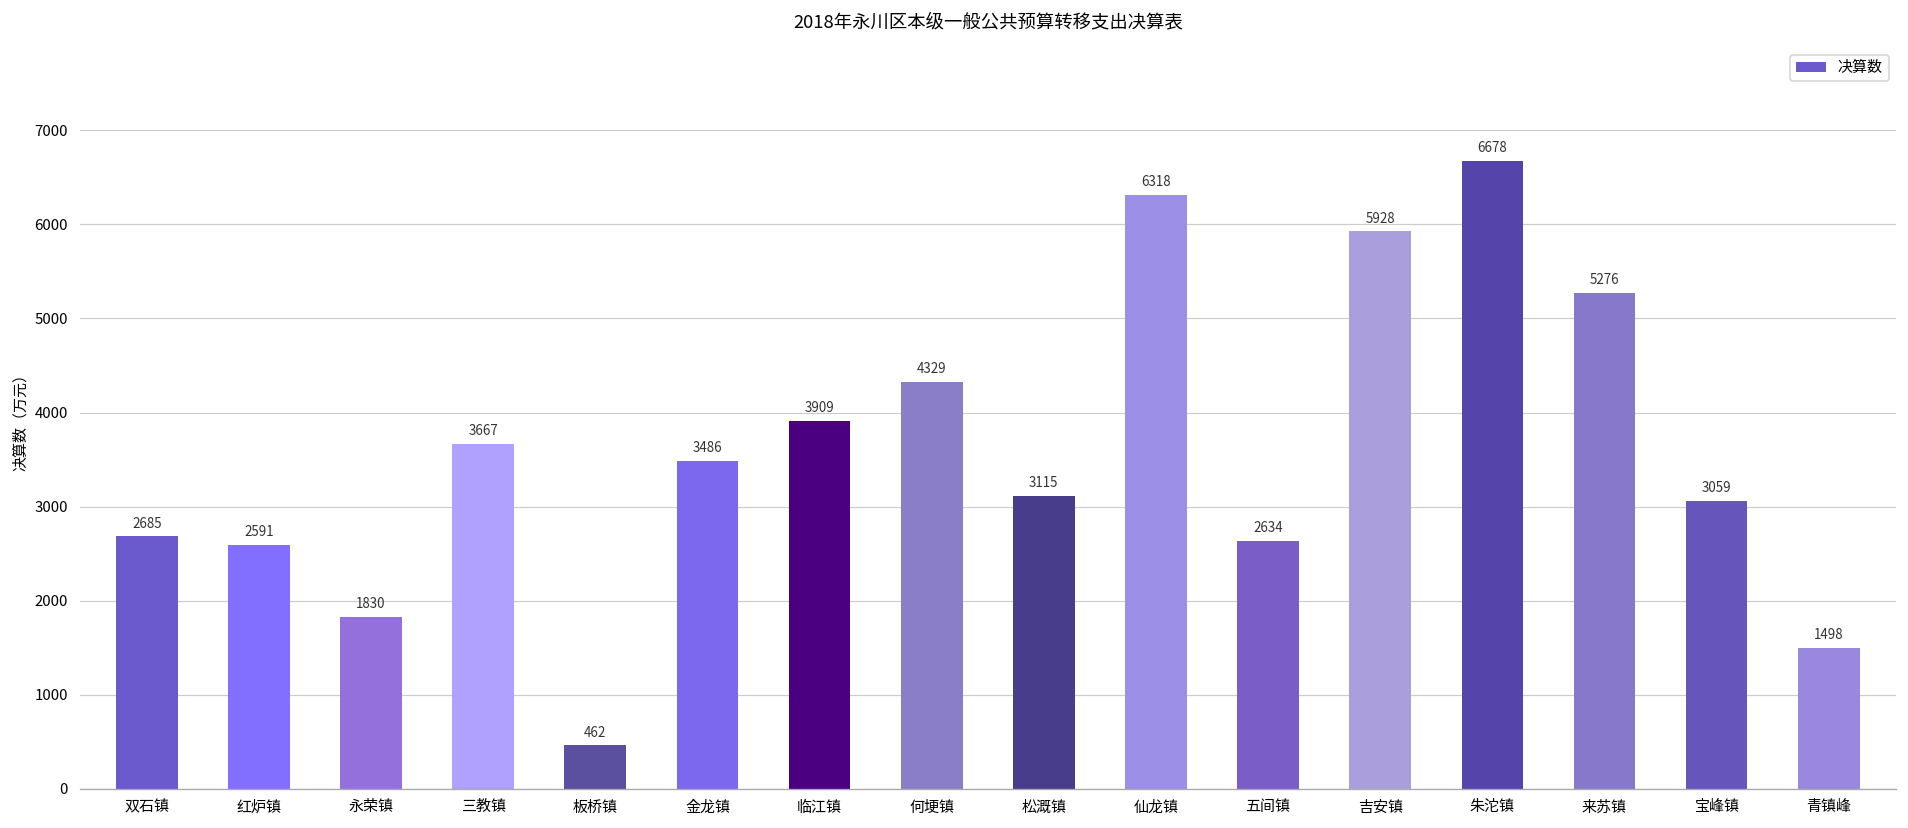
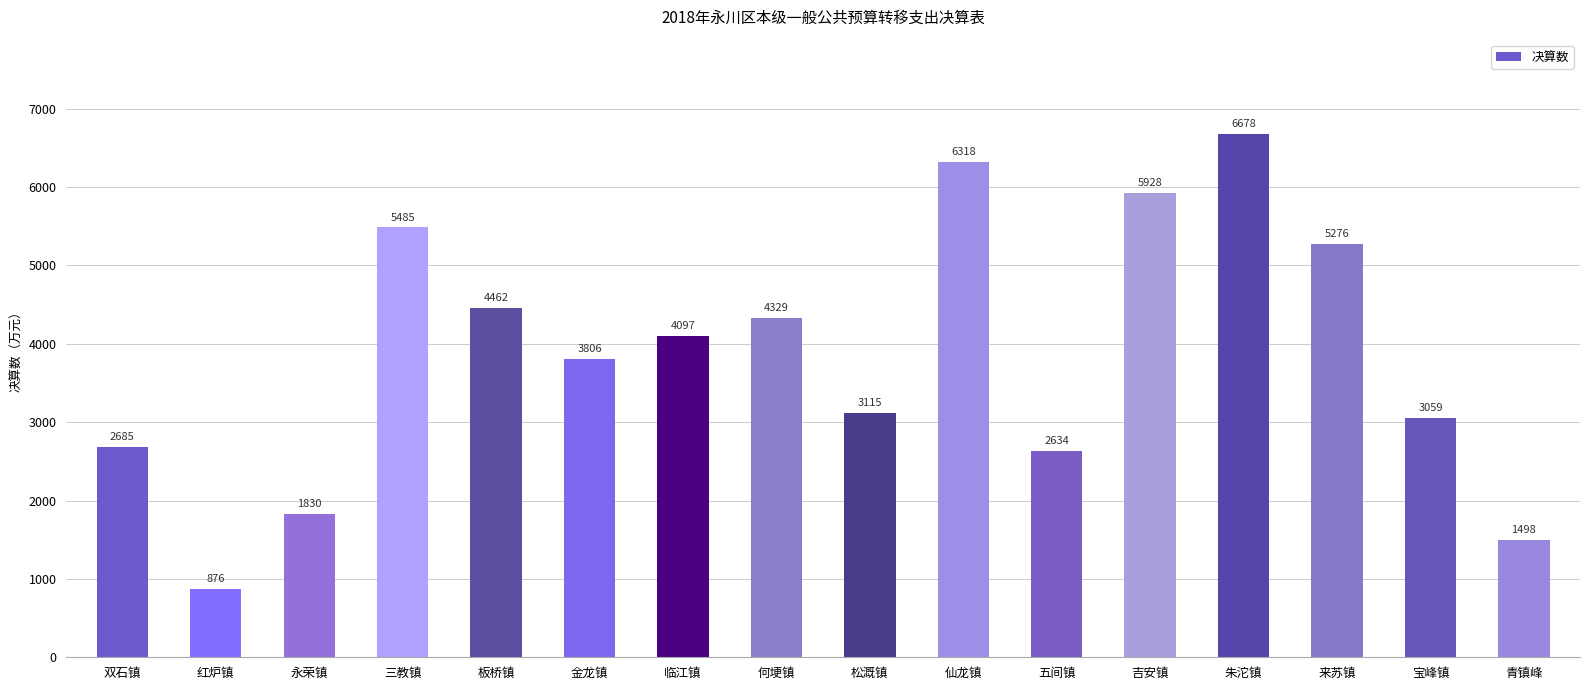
  {
    "双石镇": 2685,
-   "红炉镇": 2591,
+   "红炉镇": 876,
    "永荣镇": 1830,
-   "三教镇": 3667,
-   "板桥镇": 462,
-   "金龙镇": 3486,
-   "临江镇": 3909,
+   "三教镇": 5485,
+   "板桥镇": 4462,
+   "金龙镇": 3806,
+   "临江镇": 4097,
    "何埂镇": 4329,
    "松溉镇": 3115,
    "仙龙镇": 6318,
    "五间镇": 2634,
    "吉安镇": 5928,
    "朱沱镇": 6678,
    "来苏镇": 5276,
    "宝峰镇": 3059,
    "青镇峰": 1498
  }
